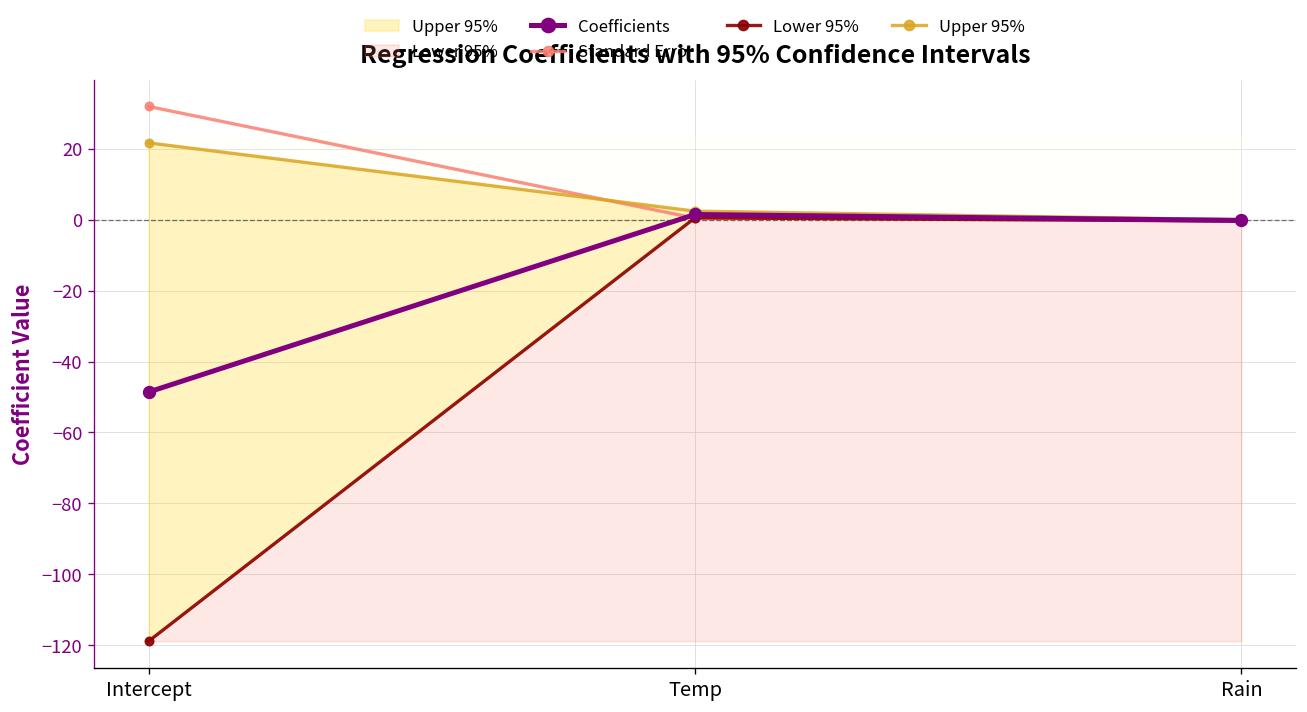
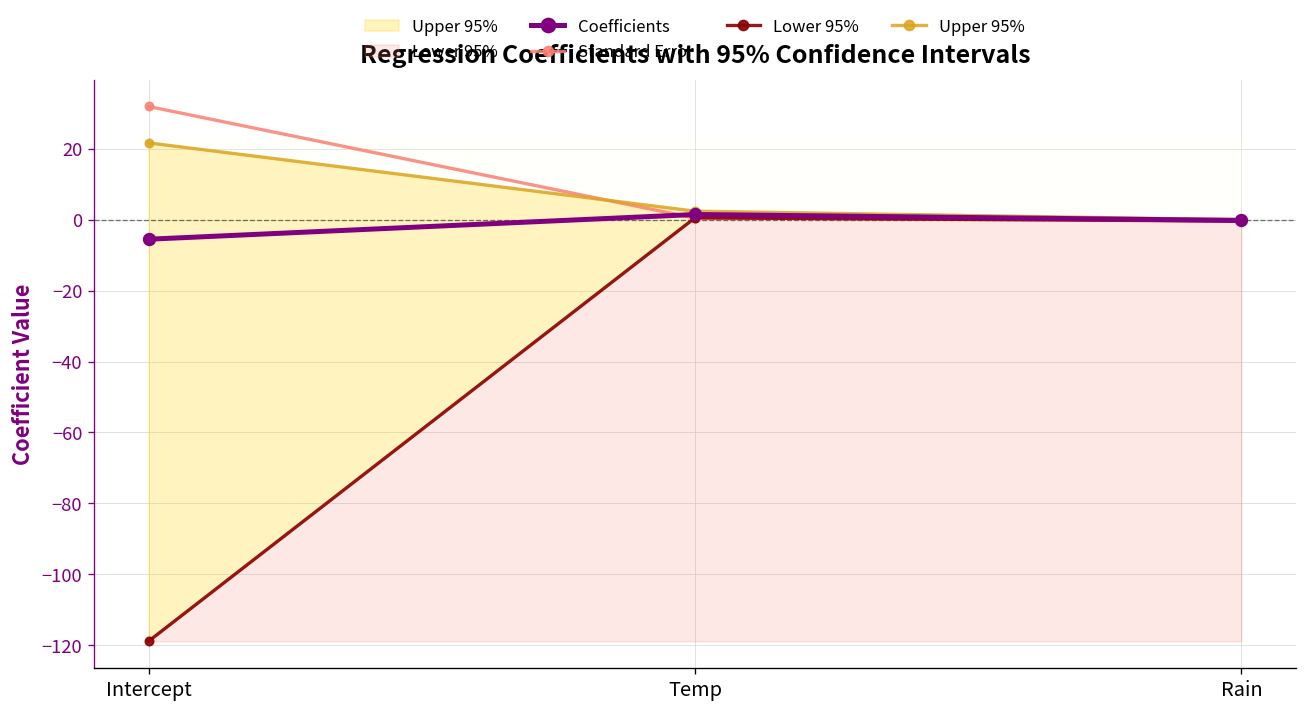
  {
    "Coefficients": {
-     "Intercept": -49,
+     "Intercept": -6,
      "Temp": 1
    }
  }
